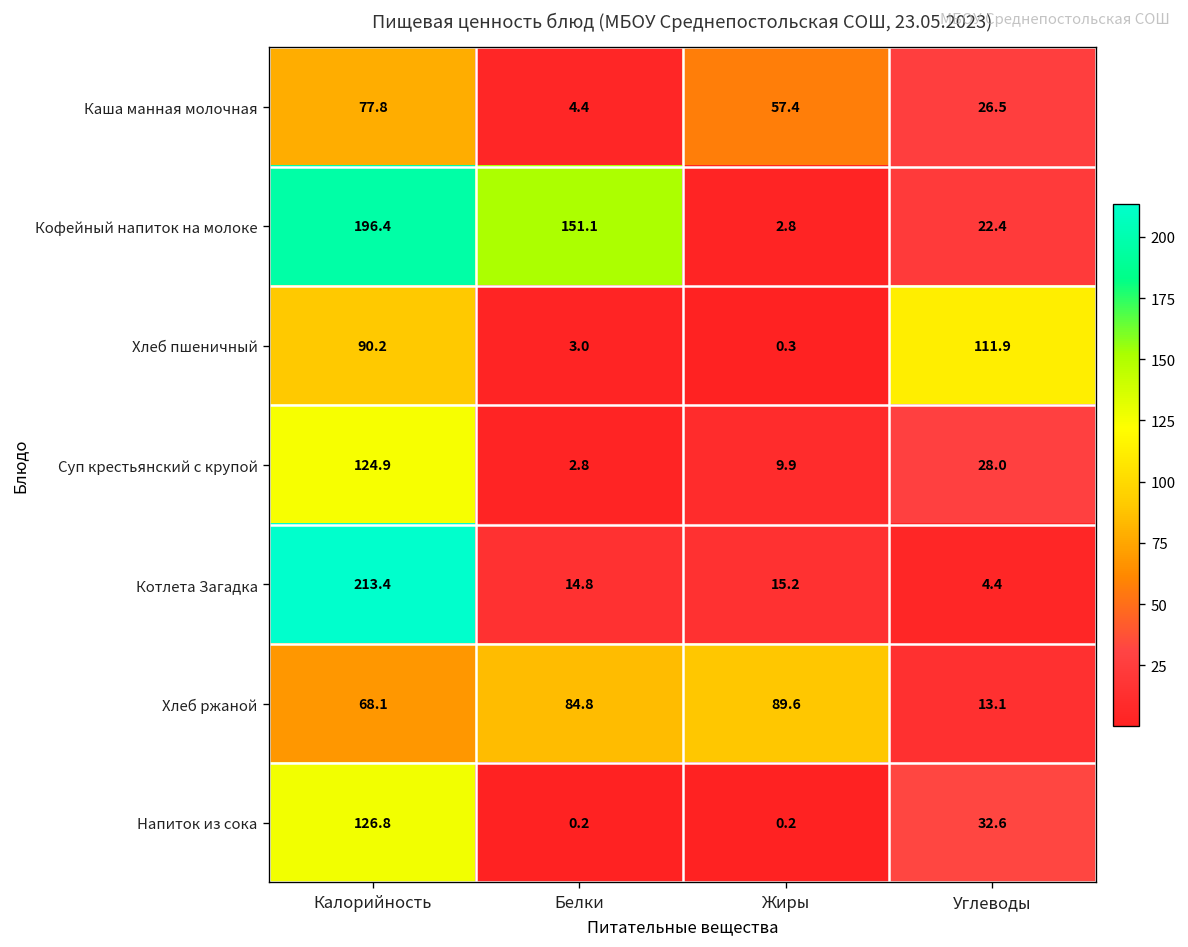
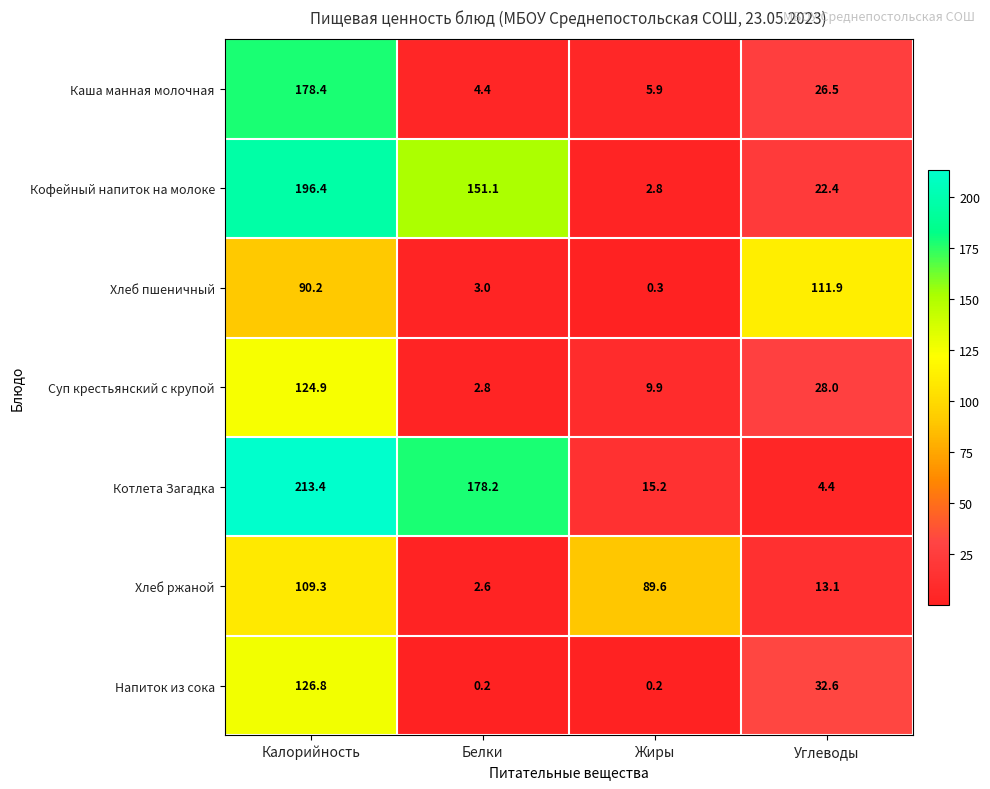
  {
    "Каша манная молочная": {
-     "Калорийность": 77.8,
+     "Калорийность": 178.4,
      "Белки": 4.4,
-     "Жиры": 57.4,
+     "Жиры": 5.9,
      "Углеводы": 26.5
    },
    "Кофейный напиток на молоке": {
      "Калорийность": 196.4,
      "Белки": 151.1,
      "Жиры": 2.8,
      "Углеводы": 22.4
    },
    "Хлеб пшеничный": {
      "Калорийность": 90.2,
      "Белки": 3.0,
      "Жиры": 0.3,
      "Углеводы": 111.9
    },
    "Суп крестьянский с крупой": {
      "Калорийность": 124.9,
      "Белки": 2.8,
      "Жиры": 9.9,
      "Углеводы": 28.0
    },
    "Котлета Загадка": {
      "Калорийность": 213.4,
-     "Белки": 14.8,
+     "Белки": 178.2,
      "Жиры": 15.2,
      "Углеводы": 4.4
    },
    "Хлеб ржаной": {
-     "Калорийность": 68.1,
-     "Белки": 84.8,
+     "Калорийность": 109.3,
+     "Белки": 2.6,
      "Жиры": 89.6,
      "Углеводы": 13.1
    },
    "Напиток из сока": {
      "Калорийность": 126.8,
      "Белки": 0.2,
      "Жиры": 0.2,
      "Углеводы": 32.6
    }
  }
